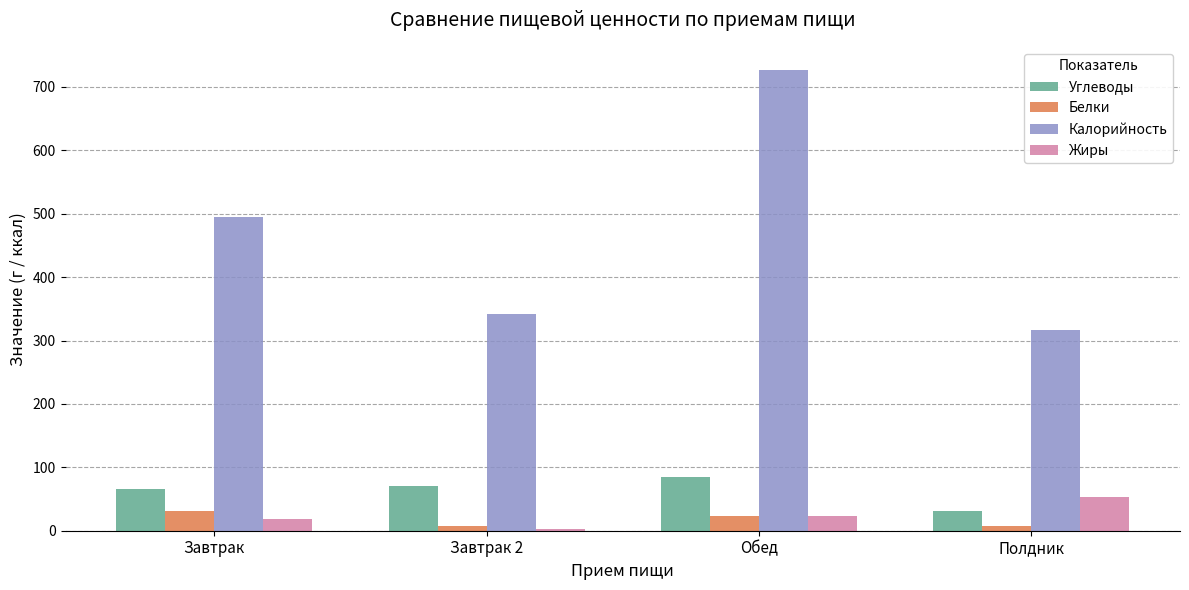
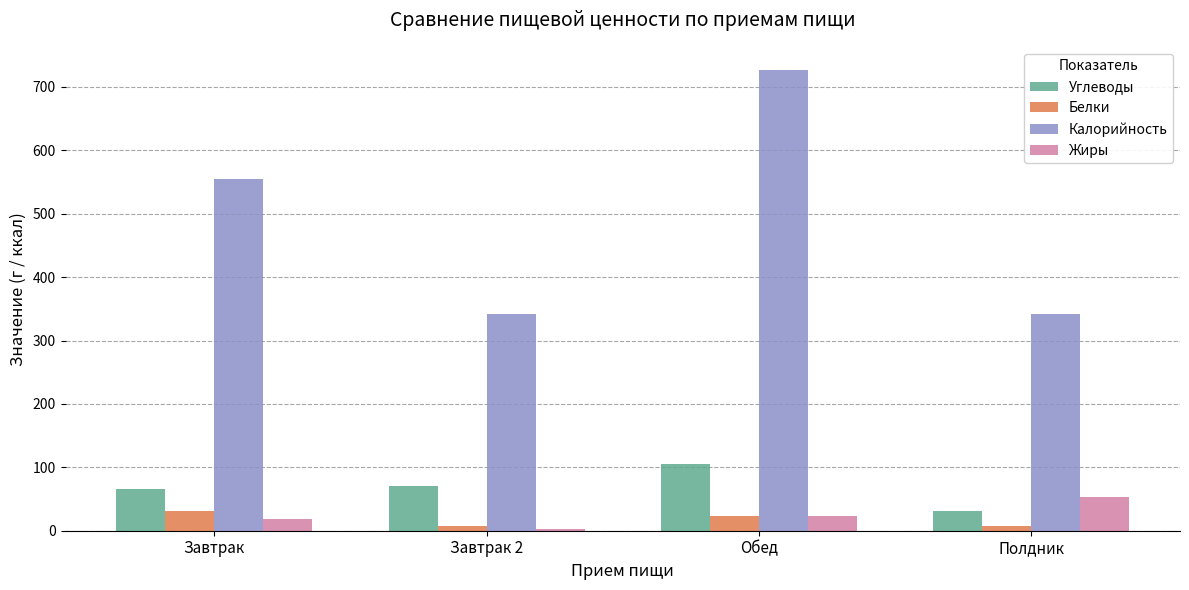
  {
    "Углеводы": {
      "Завтрак": 70,
      "Завтрак 2": 70,
-     "Обед": 90,
+     "Обед": 110,
      "Полдник": 30
    },
    "Белки": {
      "Завтрак": 30,
      "Завтрак 2": 10,
      "Обед": 20,
      "Полдник": 10
    },
    "Калорийность": {
-     "Завтрак": 500,
+     "Завтрак": 560,
      "Завтрак 2": 340,
      "Обед": 730,
-     "Полдник": 320
+     "Полдник": 340
    },
    "Жиры": {
      "Завтрак": 20,
      "Обед": 20,
      "Полдник": 50
    }
  }
